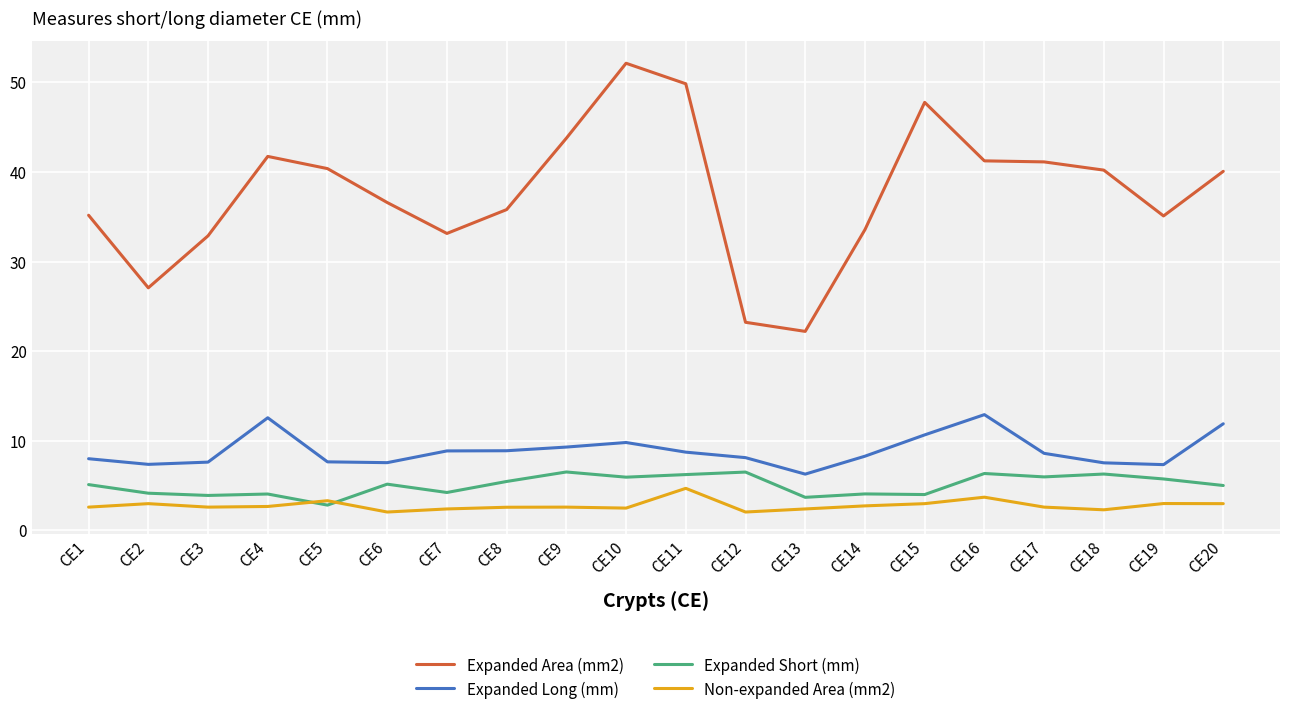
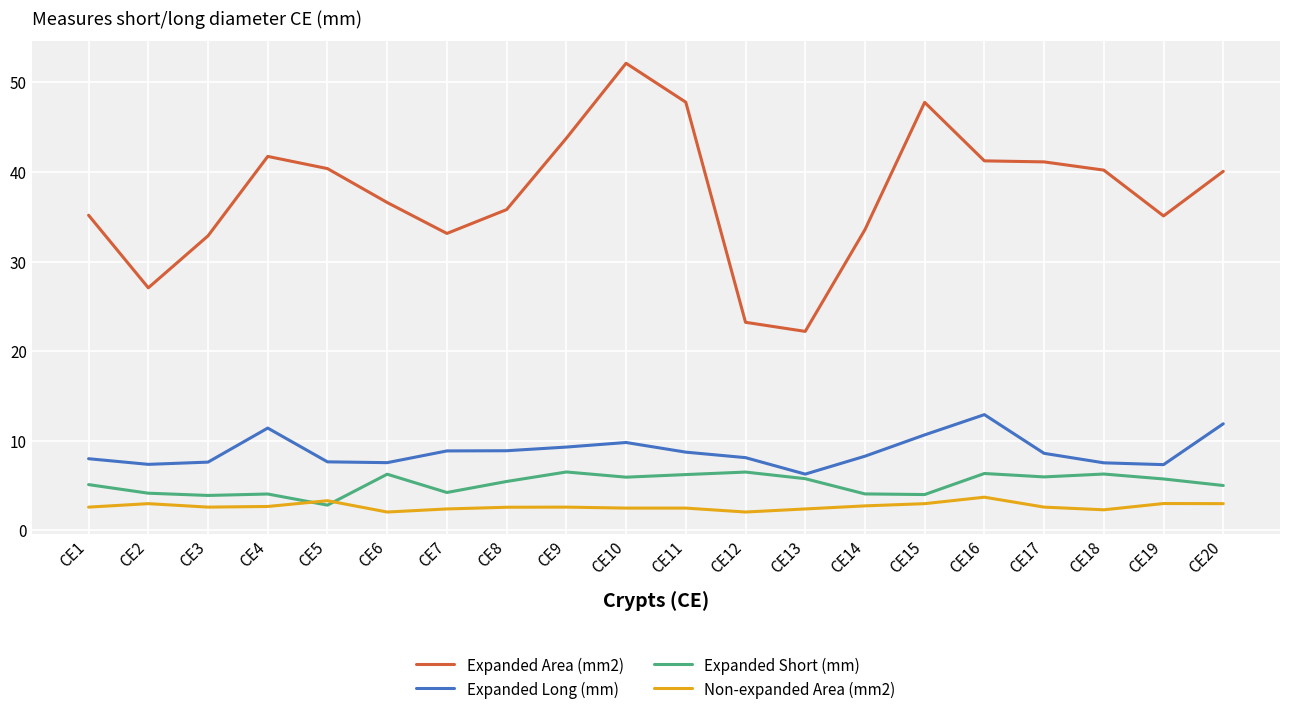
  {
    "Expanded Area (mm2)": {
      "CE1": 35,
      "CE2": 27,
      "CE3": 33,
      "CE4": 42,
      "CE5": 40,
      "CE6": 37,
      "CE7": 33,
      "CE8": 36,
      "CE9": 44,
      "CE10": 52,
-     "CE11": 50,
+     "CE11": 48,
      "CE12": 23,
      "CE13": 22,
      "CE14": 34,
      "CE15": 48,
      "CE16": 41,
      "CE17": 41,
      "CE18": 40,
      "CE19": 35,
      "CE20": 40
    },
    "Expanded Long (mm)": {
      "CE1": 8,
      "CE2": 7,
      "CE3": 8,
-     "CE4": 13,
+     "CE4": 11,
      "CE5": 8,
      "CE6": 8,
      "CE7": 9,
      "CE8": 9,
      "CE9": 9,
      "CE10": 10,
      "CE11": 9,
      "CE12": 8,
      "CE13": 6,
      "CE14": 8,
      "CE15": 11,
      "CE16": 13,
      "CE17": 9,
      "CE18": 8,
      "CE19": 7,
      "CE20": 12
    },
    "Expanded Short (mm)": {
      "CE1": 5,
      "CE2": 4,
      "CE3": 4,
      "CE4": 4,
      "CE5": 3,
-     "CE6": 5,
+     "CE6": 6,
      "CE7": 4,
      "CE8": 5,
      "CE9": 7,
      "CE10": 6,
      "CE11": 6,
      "CE12": 7,
-     "CE13": 4,
+     "CE13": 6,
      "CE14": 4,
      "CE15": 4,
      "CE16": 6,
      "CE17": 6,
      "CE18": 6,
      "CE19": 6,
      "CE20": 5
    },
    "Non-expanded Area (mm2)": {
      "CE1": 3,
      "CE2": 3,
      "CE3": 3,
      "CE4": 3,
      "CE5": 3,
      "CE6": 2,
      "CE7": 2,
      "CE8": 3,
      "CE9": 3,
      "CE10": 2,
-     "CE11": 5,
+     "CE11": 2,
      "CE12": 2,
      "CE13": 2,
      "CE14": 3,
      "CE15": 3,
      "CE16": 4,
      "CE17": 3,
      "CE18": 2,
      "CE19": 3,
      "CE20": 3
    }
  }
